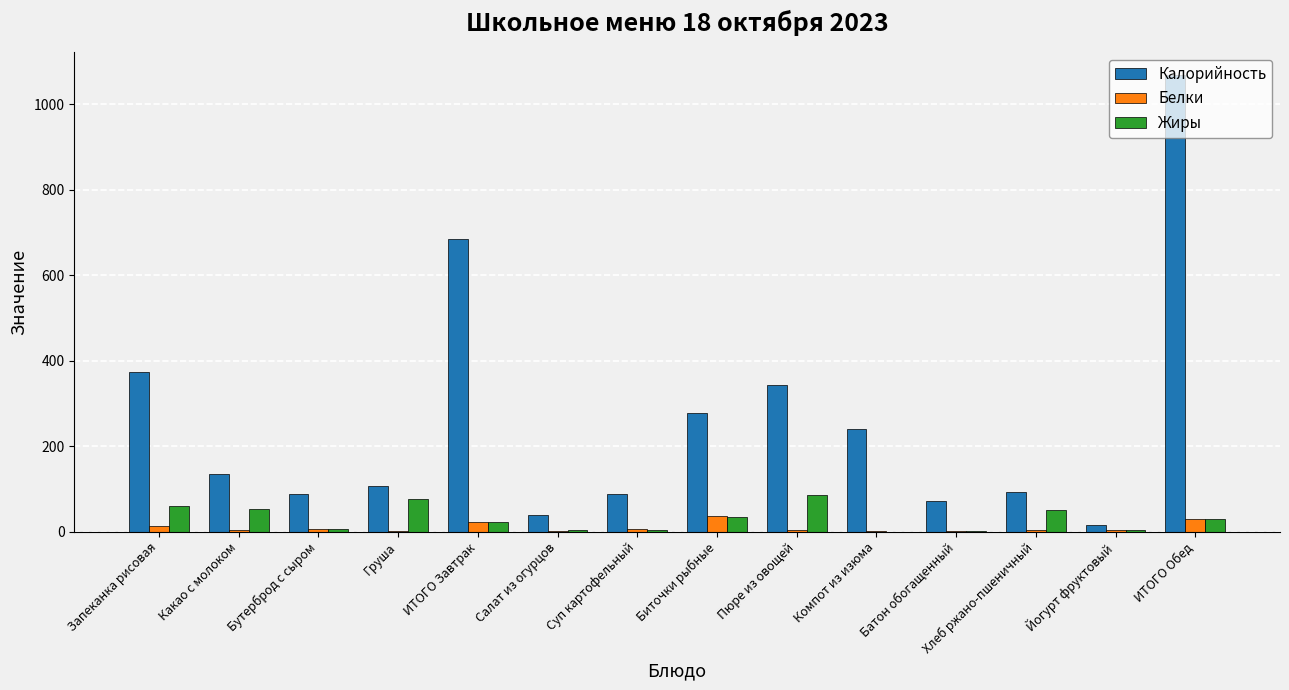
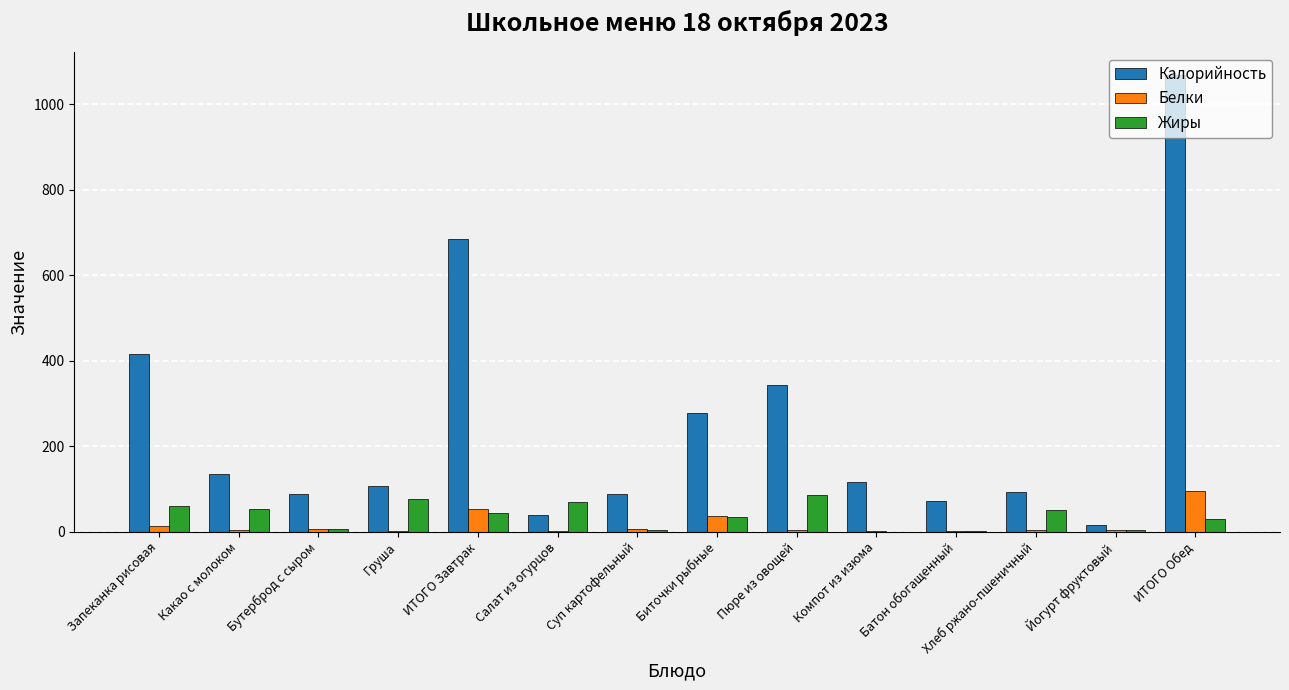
  {
    "Калорийность": {
-     "Запеканка рисовая": 370,
+     "Запеканка рисовая": 420,
      "Какао с молоком": 130,
      "Бутерброд с сыром": 90,
      "Груша": 110,
      "ИТОГО Завтрак": 680,
      "Салат из огурцов": 40,
      "Суп картофельный": 90,
      "Биточки рыбные": 280,
      "Пюре из овощей": 340,
-     "Компот из изюма": 240,
+     "Компот из изюма": 120,
      "Батон обогащенный": 70,
      "Хлеб ржано-пшеничный": 90,
      "Йогурт фруктовый": 20
    },
    "Белки": {
      "Запеканка рисовая": 10,
-     "ИТОГО Завтрак": 20,
+     "ИТОГО Завтрак": 50,
      "Биточки рыбные": 40,
-     "ИТОГО Обед": 30
+     "ИТОГО Обед": 100
    },
    "Жиры": {
      "Запеканка рисовая": 60,
      "Какао с молоком": 50,
      "Груша": 80,
-     "ИТОГО Завтрак": 20,
-     "Салат из огурцов": 0,
+     "ИТОГО Завтрак": 40,
+     "Салат из огурцов": 70,
      "Биточки рыбные": 30,
      "Пюре из овощей": 90,
      "Хлеб ржано-пшеничный": 50,
      "ИТОГО Обед": 30
    }
  }
